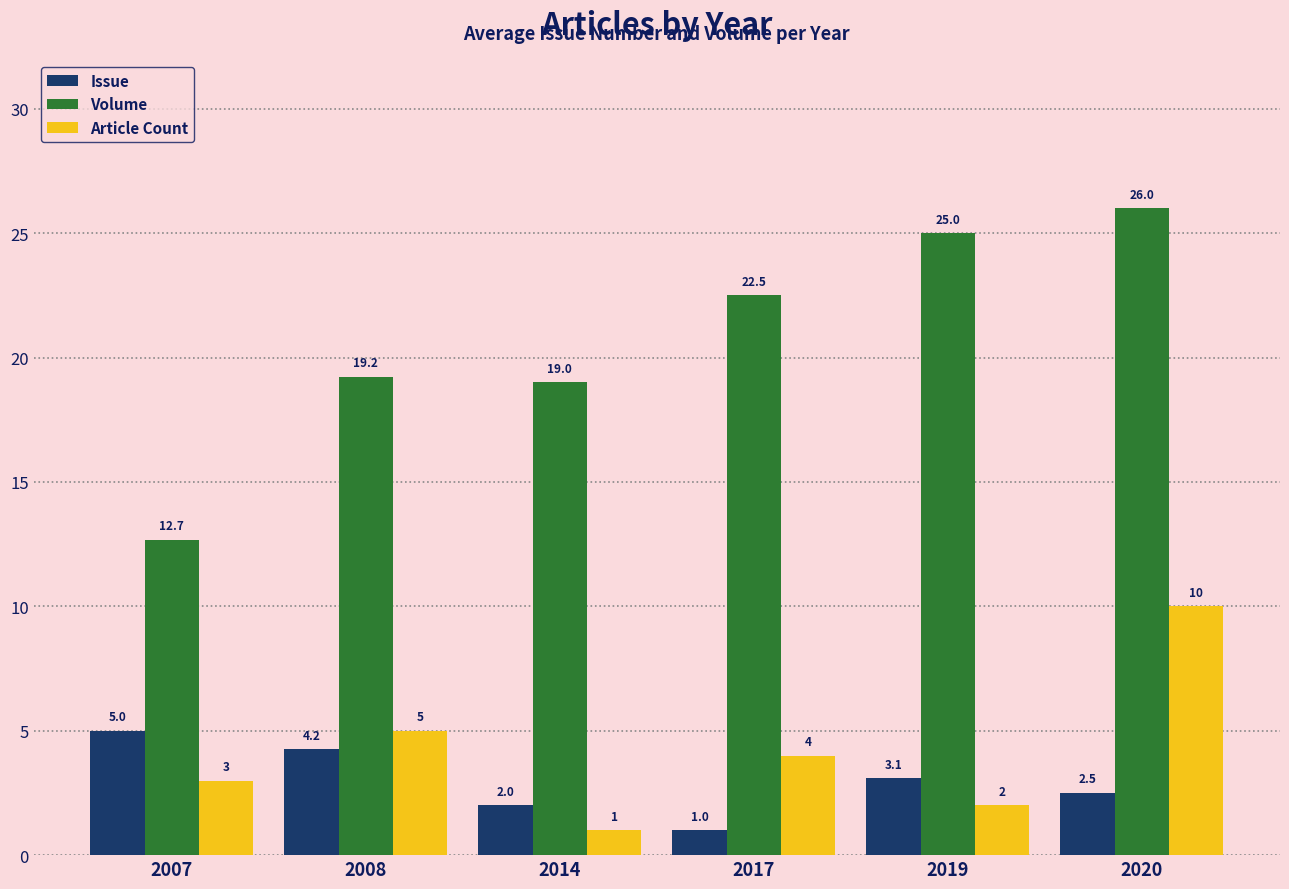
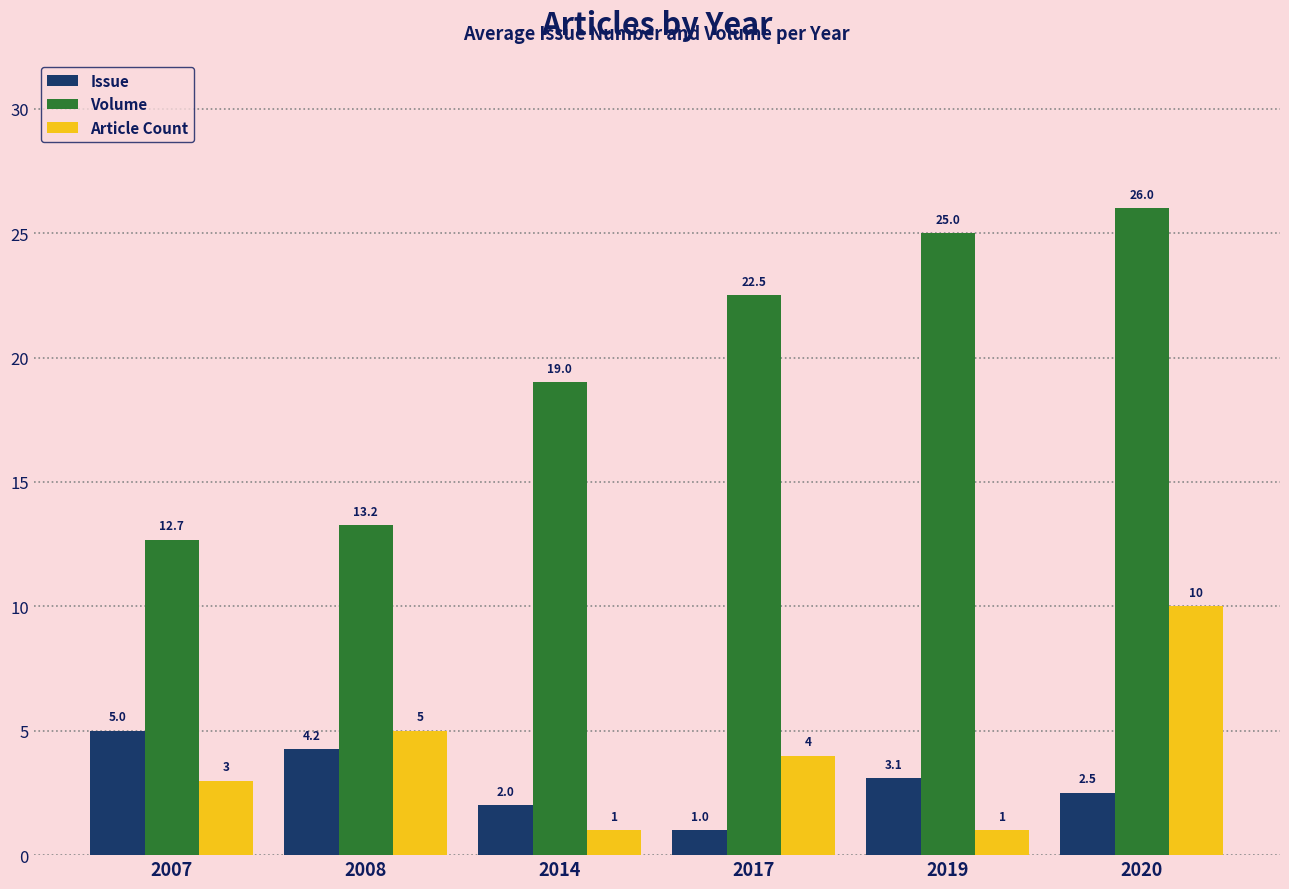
  {
    "Issue": {
      "2007": 5.0,
      "2008": 4.2,
      "2014": 2.0,
      "2017": 1.0,
      "2019": 3.1,
      "2020": 2.5
    },
    "Volume": {
      "2007": 12.7,
-     "2008": 19.2,
+     "2008": 13.2,
      "2014": 19.0,
      "2017": 22.5,
      "2019": 25.0,
      "2020": 26.0
    },
    "Article Count": {
      "2007": 3,
      "2008": 5,
      "2014": 1,
      "2017": 4,
-     "2019": 2,
+     "2019": 1,
      "2020": 10
    }
  }
